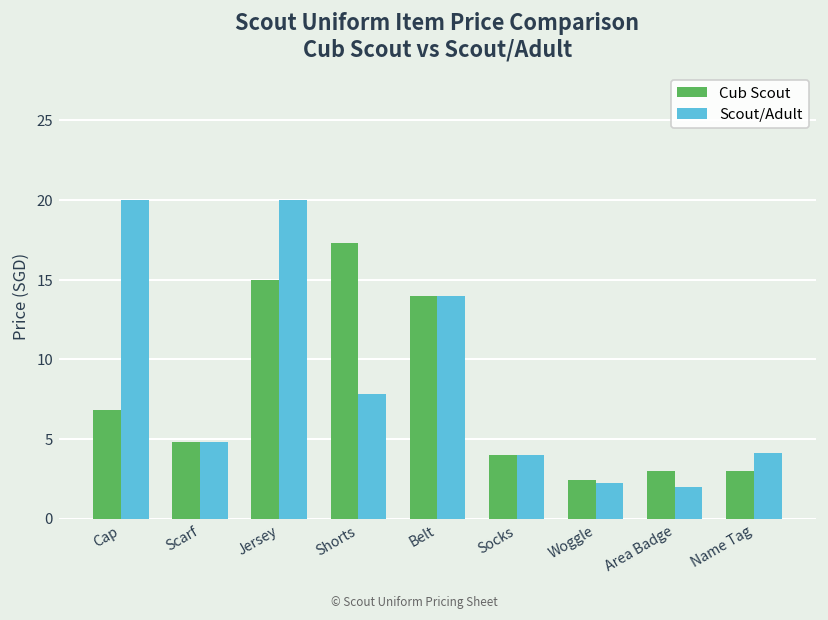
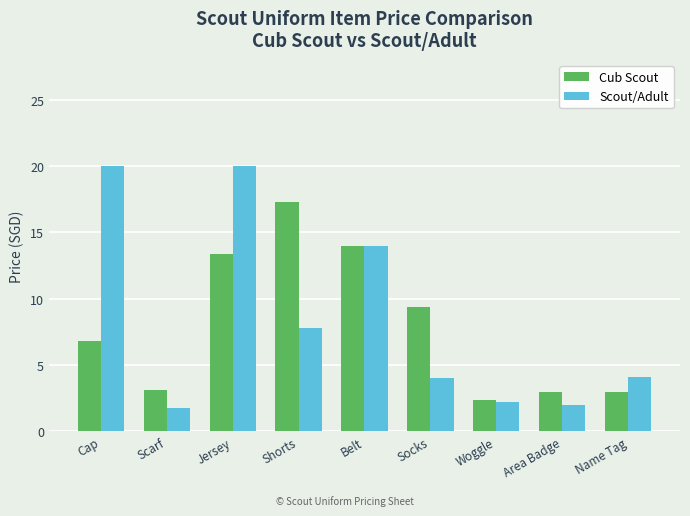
  {
    "Cub Scout": {
      "Cap": 6.8,
-     "Scarf": 4.8,
-     "Jersey": 15.0,
+     "Scarf": 3.1,
+     "Jersey": 13.4,
      "Shorts": 17.3,
      "Belt": 14.0,
-     "Socks": 4.0,
+     "Socks": 9.4,
      "Woggle": 2.4,
      "Area Badge": 3.0,
      "Name Tag": 3.0
    },
    "Scout/Adult": {
      "Cap": 20.0,
-     "Scarf": 4.8,
+     "Scarf": 1.8,
      "Jersey": 20.0,
      "Shorts": 7.8,
      "Belt": 14.0,
      "Socks": 4.0,
      "Woggle": 2.2,
      "Area Badge": 2.0,
      "Name Tag": 4.1
    }
  }
